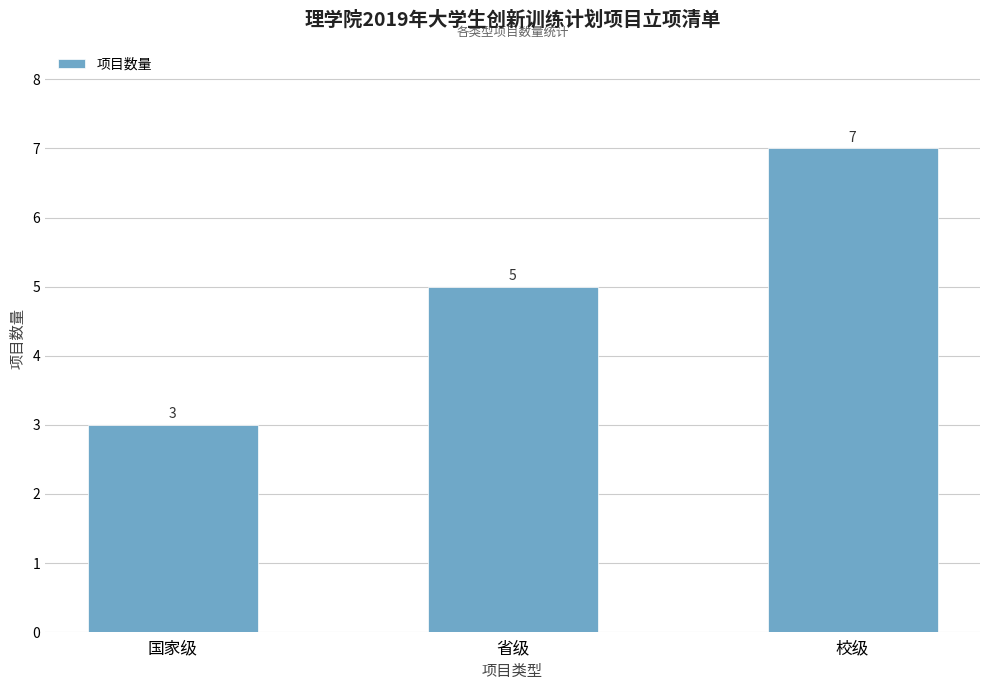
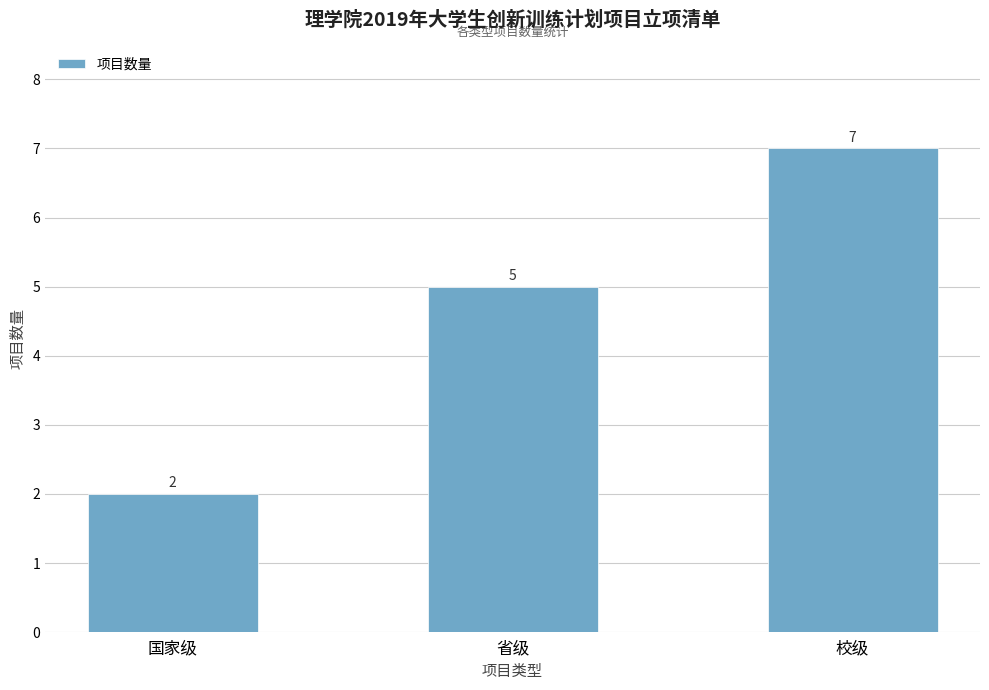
  {
-   "国家级": 3,
+   "国家级": 2,
    "省级": 5,
    "校级": 7
  }
